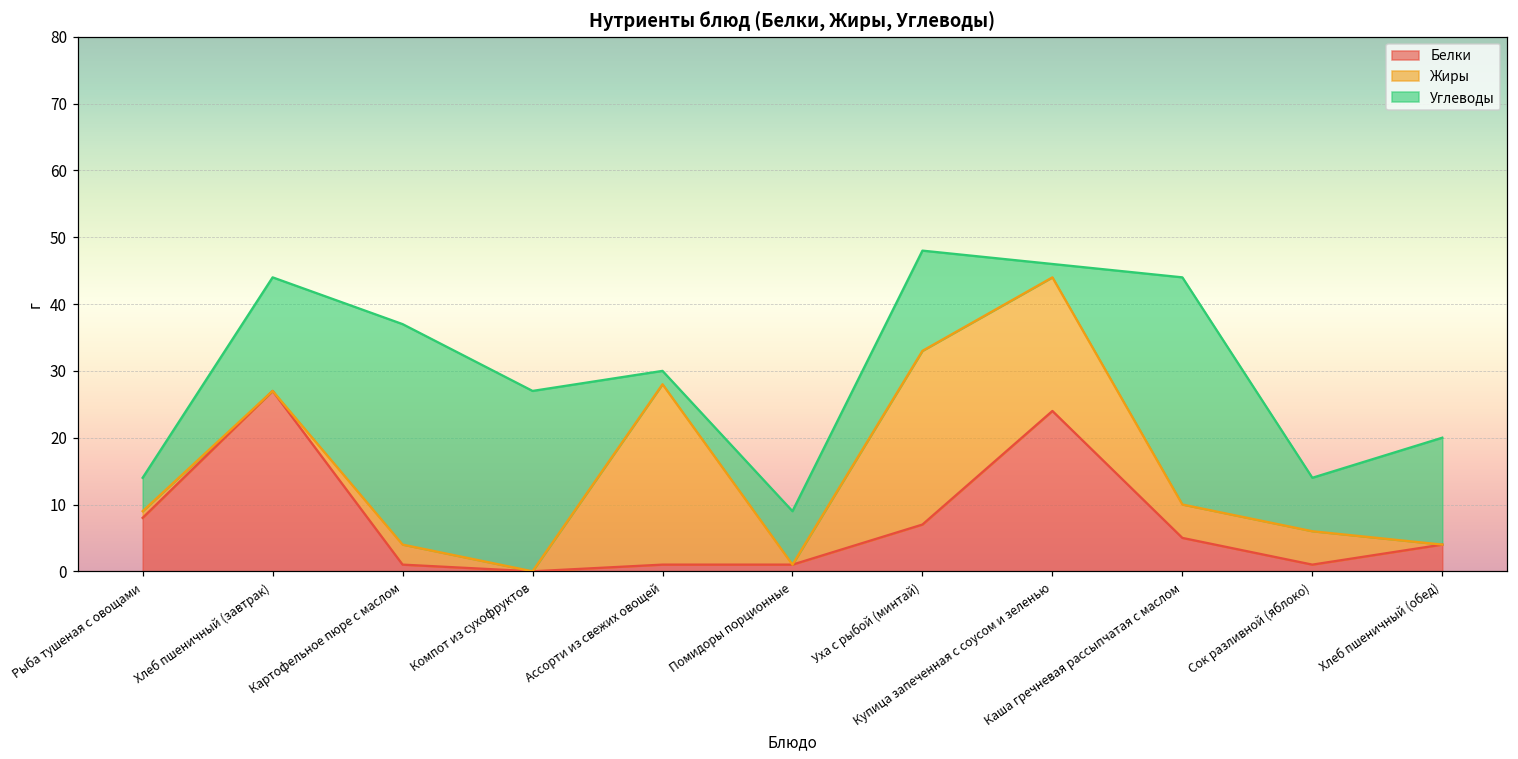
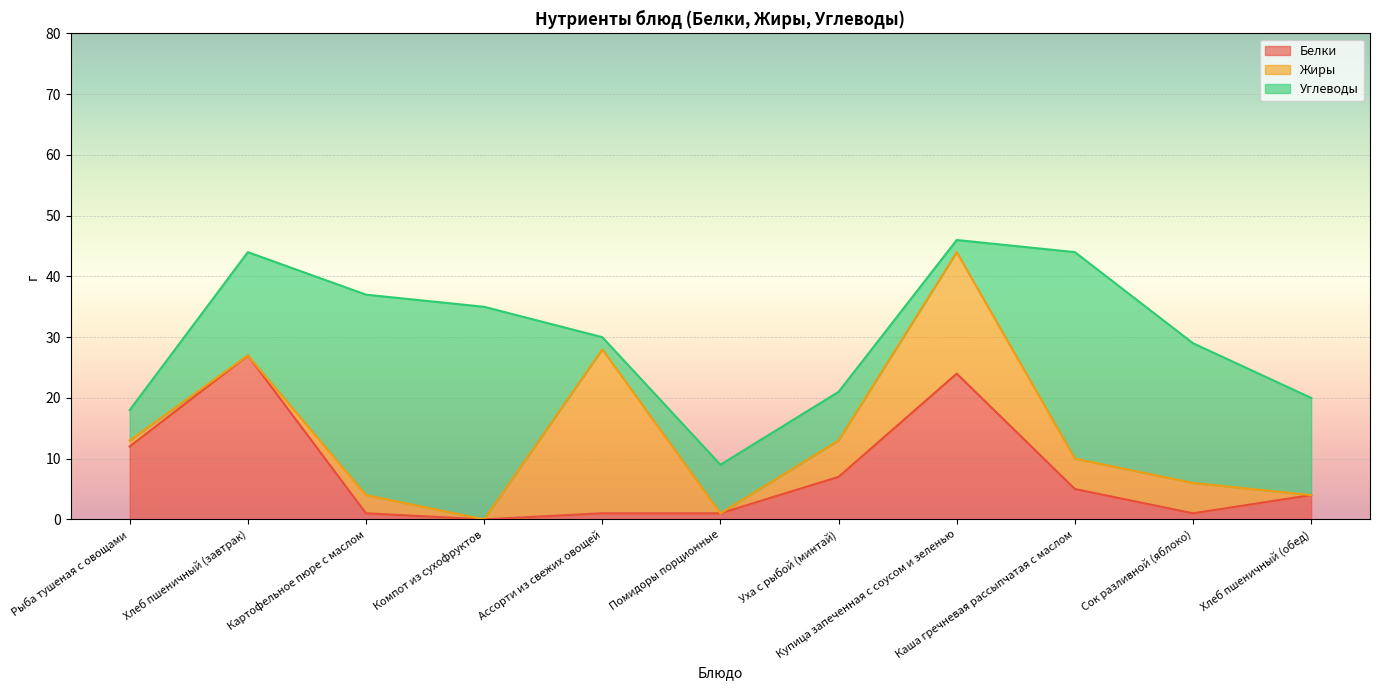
  {
    "Белки": {
-     "Рыба тушеная с овощами": 8,
+     "Рыба тушеная с овощами": 12,
      "Картофельное пюре с маслом": 1,
      "Ассорти из свежих овощей": 1,
      "Уха с рыбой (минтай)": 7,
      "Купица запеченная с соусом и зеленью": 24,
      "Каша гречневая рассыпчатая с маслом": 5,
      "Сок разливной (яблоко)": 1
    },
    "Жиры": {
      "Рыба тушеная с овощами": 1,
      "Картофельное пюре с маслом": 3,
      "Ассорти из свежих овощей": 27,
-     "Уха с рыбой (минтай)": 26,
+     "Уха с рыбой (минтай)": 6,
      "Купица запеченная с соусом и зеленью": 20,
      "Каша гречневая рассыпчатая с маслом": 5,
      "Сок разливной (яблоко)": 5
    },
    "Углеводы": {
      "Рыба тушеная с овощами": 5,
      "Хлеб пшеничный (завтрак)": 17,
      "Картофельное пюре с маслом": 33,
-     "Компот из сухофруктов": 27,
+     "Компот из сухофруктов": 35,
      "Ассорти из свежих овощей": 2,
      "Помидоры порционные": 8,
-     "Уха с рыбой (минтай)": 15,
+     "Уха с рыбой (минтай)": 8,
      "Купица запеченная с соусом и зеленью": 2,
      "Каша гречневая рассыпчатая с маслом": 34,
-     "Сок разливной (яблоко)": 8,
+     "Сок разливной (яблоко)": 23,
      "Хлеб пшеничный (обед)": 16
    }
  }
